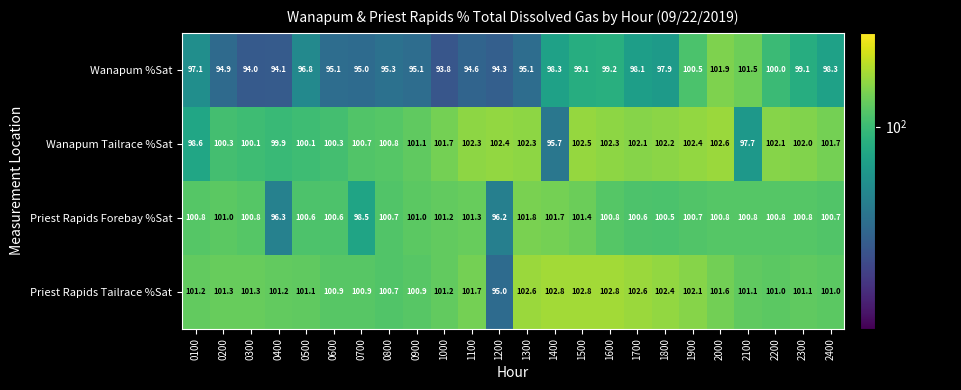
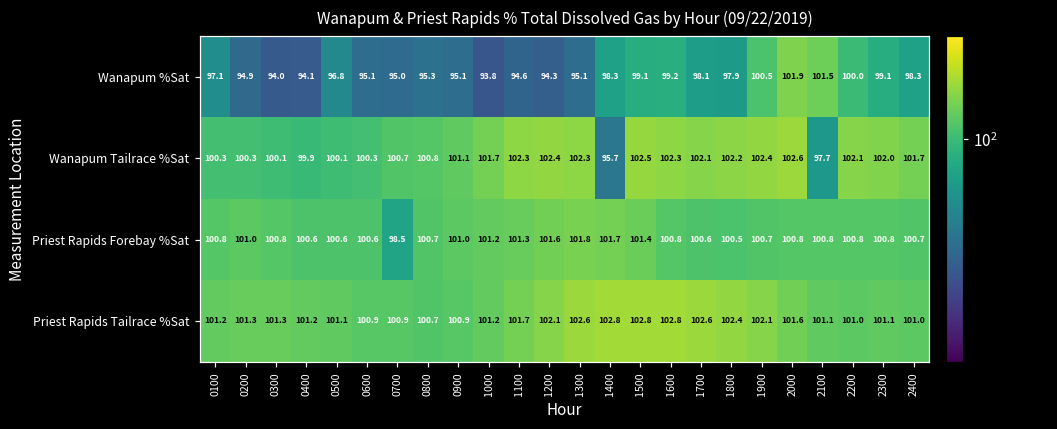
  {
    "Wanapum %Sat": {
      "0100": 97.1,
      "0200": 94.9,
      "0300": 94.0,
      "0400": 94.1,
      "0500": 96.8,
      "0600": 95.1,
      "0700": 95.0,
      "0800": 95.3,
      "0900": 95.1,
      "1000": 93.8,
      "1100": 94.6,
      "1200": 94.3,
      "1300": 95.1,
      "1400": 98.3,
      "1500": 99.1,
      "1600": 99.2,
      "1700": 98.1,
      "1800": 97.9,
      "1900": 100.5,
      "2000": 101.9,
      "2100": 101.5,
      "2200": 100.0,
      "2300": 99.1,
      "2400": 98.3
    },
    "Wanapum Tailrace %Sat": {
-     "0100": 98.6,
+     "0100": 100.3,
      "0200": 100.3,
      "0300": 100.1,
      "0400": 99.9,
      "0500": 100.1,
      "0600": 100.3,
      "0700": 100.7,
      "0800": 100.8,
      "0900": 101.1,
      "1000": 101.7,
      "1100": 102.3,
      "1200": 102.4,
      "1300": 102.3,
      "1400": 95.7,
      "1500": 102.5,
      "1600": 102.3,
      "1700": 102.1,
      "1800": 102.2,
      "1900": 102.4,
      "2000": 102.6,
      "2100": 97.7,
      "2200": 102.1,
      "2300": 102.0,
      "2400": 101.7
    },
    "Priest Rapids Forebay %Sat": {
      "0100": 100.8,
      "0200": 101.0,
      "0300": 100.8,
-     "0400": 96.3,
+     "0400": 100.6,
      "0500": 100.6,
      "0600": 100.6,
      "0700": 98.5,
      "0800": 100.7,
      "0900": 101.0,
      "1000": 101.2,
      "1100": 101.3,
-     "1200": 96.2,
+     "1200": 101.6,
      "1300": 101.8,
      "1400": 101.7,
      "1500": 101.4,
      "1600": 100.8,
      "1700": 100.6,
      "1800": 100.5,
      "1900": 100.7,
      "2000": 100.8,
      "2100": 100.8,
      "2200": 100.8,
      "2300": 100.8,
      "2400": 100.7
    },
    "Priest Rapids Tailrace %Sat": {
      "0100": 101.2,
      "0200": 101.3,
      "0300": 101.3,
      "0400": 101.2,
      "0500": 101.1,
      "0600": 100.9,
      "0700": 100.9,
      "0800": 100.7,
      "0900": 100.9,
      "1000": 101.2,
      "1100": 101.7,
-     "1200": 95.0,
+     "1200": 102.1,
      "1300": 102.6,
      "1400": 102.8,
      "1500": 102.8,
      "1600": 102.8,
      "1700": 102.6,
      "1800": 102.4,
      "1900": 102.1,
      "2000": 101.6,
      "2100": 101.1,
      "2200": 101.0,
      "2300": 101.1,
      "2400": 101.0
    }
  }
